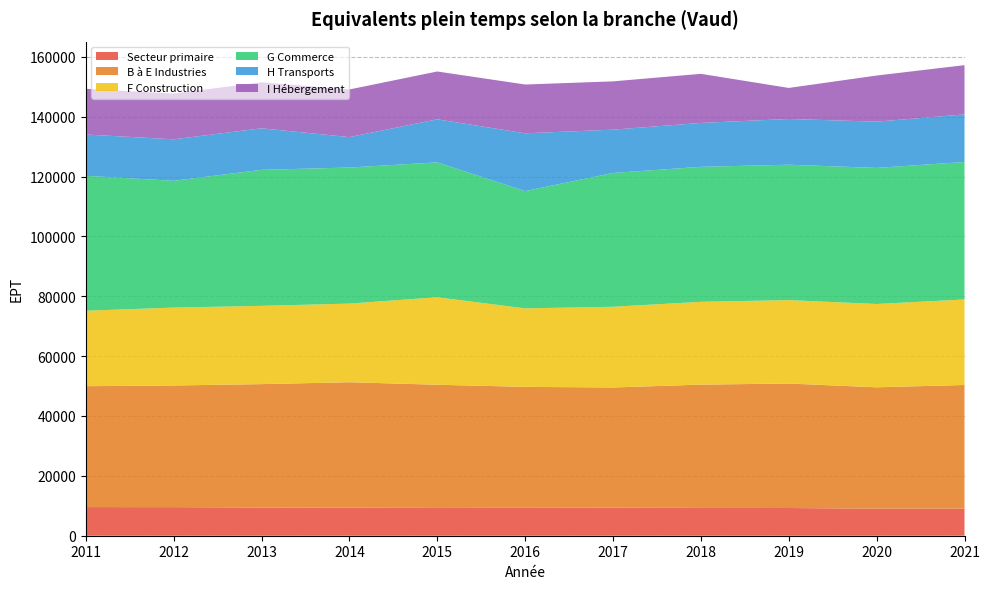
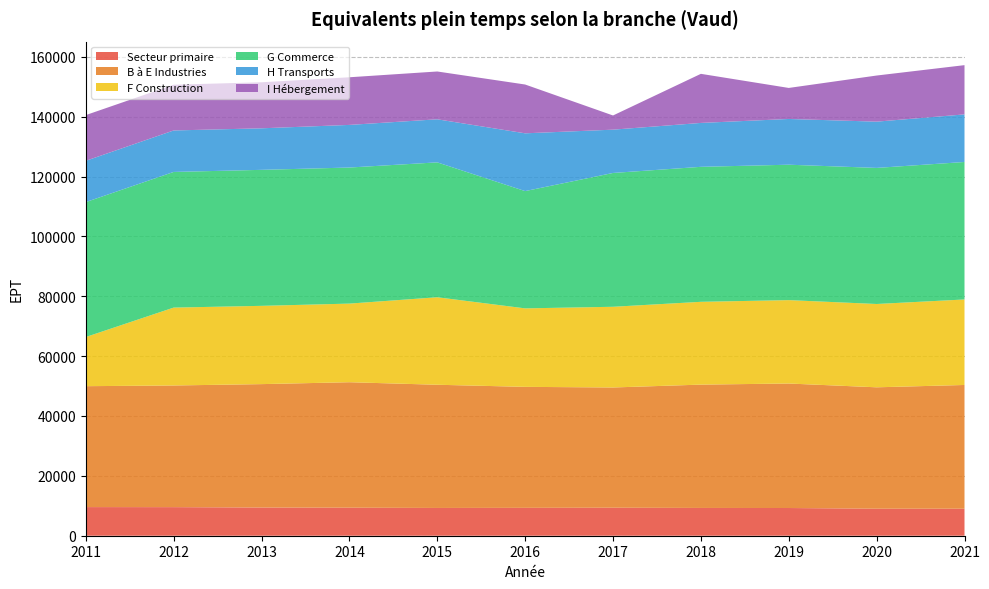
  {
    "F Construction": {
-     "2011": 25000,
+     "2011": 16000,
      "2012": 26000,
      "2013": 26000,
      "2014": 26000,
      "2015": 29000,
      "2016": 26000,
      "2017": 27000,
      "2018": 28000,
      "2019": 28000,
      "2020": 28000,
      "2021": 29000
    },
    "G Commerce": {
      "2011": 45000,
-     "2012": 42000,
+     "2012": 45000,
      "2013": 45000,
      "2014": 45000,
      "2015": 45000,
      "2016": 39000,
      "2017": 45000,
      "2018": 45000,
      "2019": 45000,
      "2020": 45000,
      "2021": 46000
    },
    "H Transports": {
      "2011": 14000,
      "2012": 14000,
      "2013": 14000,
-     "2014": 10000,
+     "2014": 14000,
      "2015": 14000,
      "2016": 19000,
      "2017": 14000,
      "2018": 15000,
      "2019": 15000,
      "2020": 15000,
      "2021": 16000
    },
    "I Hébergement": {
      "2011": 15000,
      "2014": 16000,
      "2015": 16000,
      "2016": 16000,
-     "2017": 16000,
+     "2017": 5000,
      "2018": 16000,
      "2019": 10000,
      "2020": 15000,
      "2021": 16000
    }
  }
